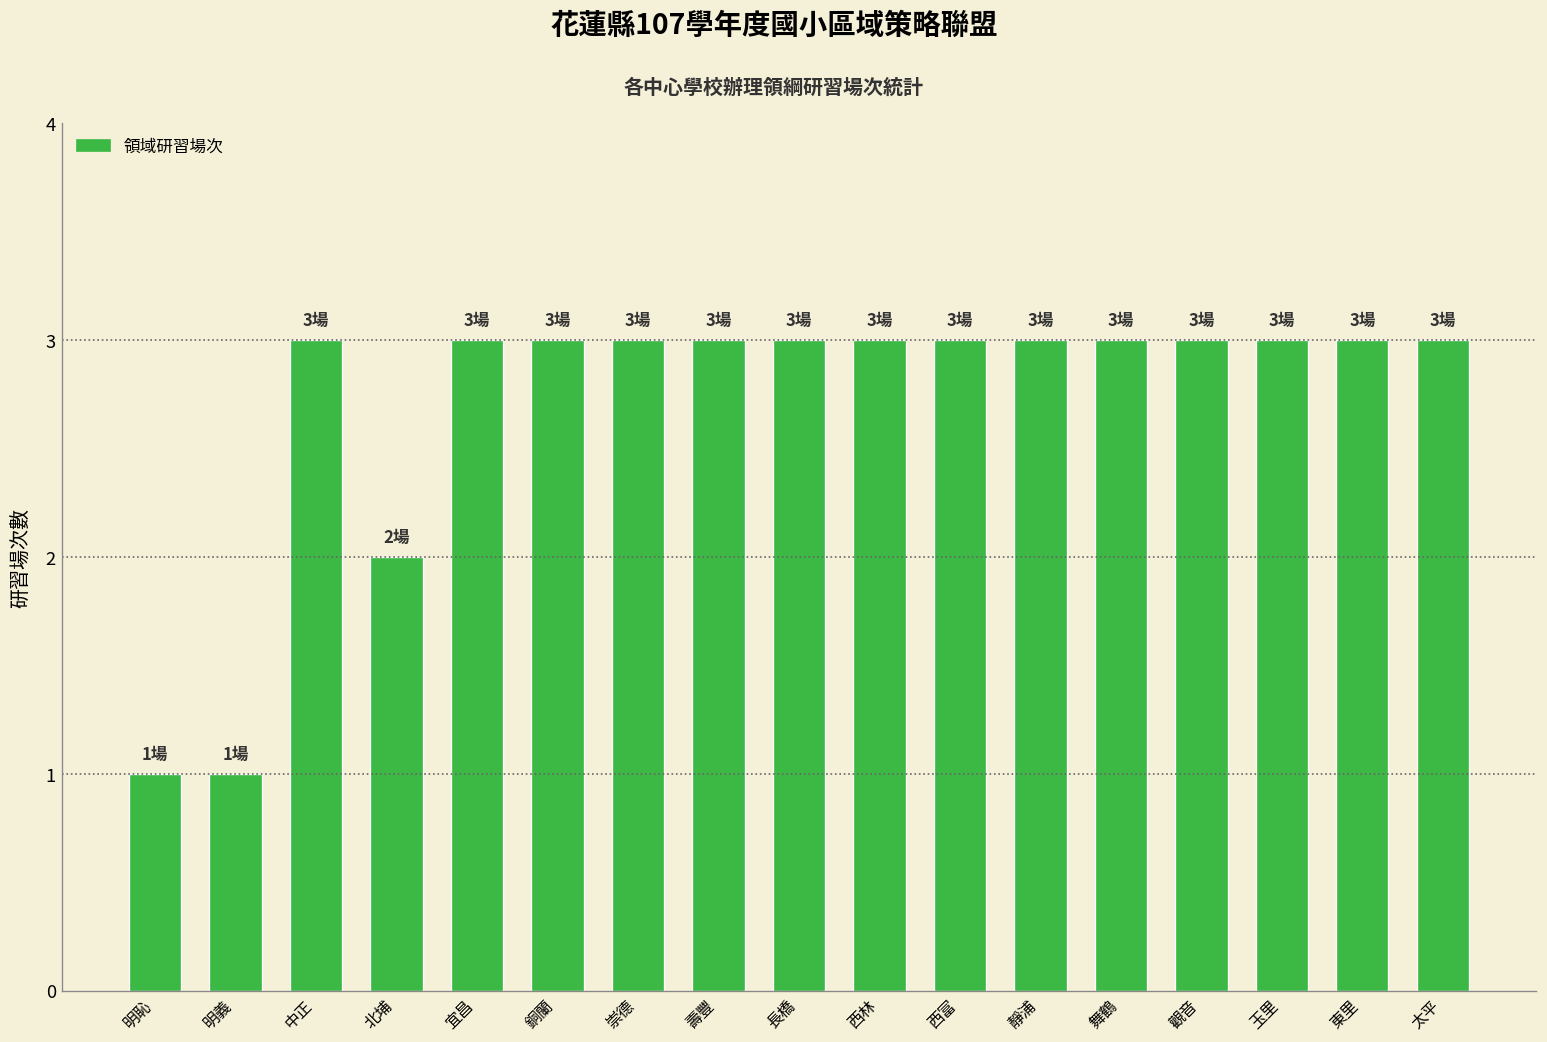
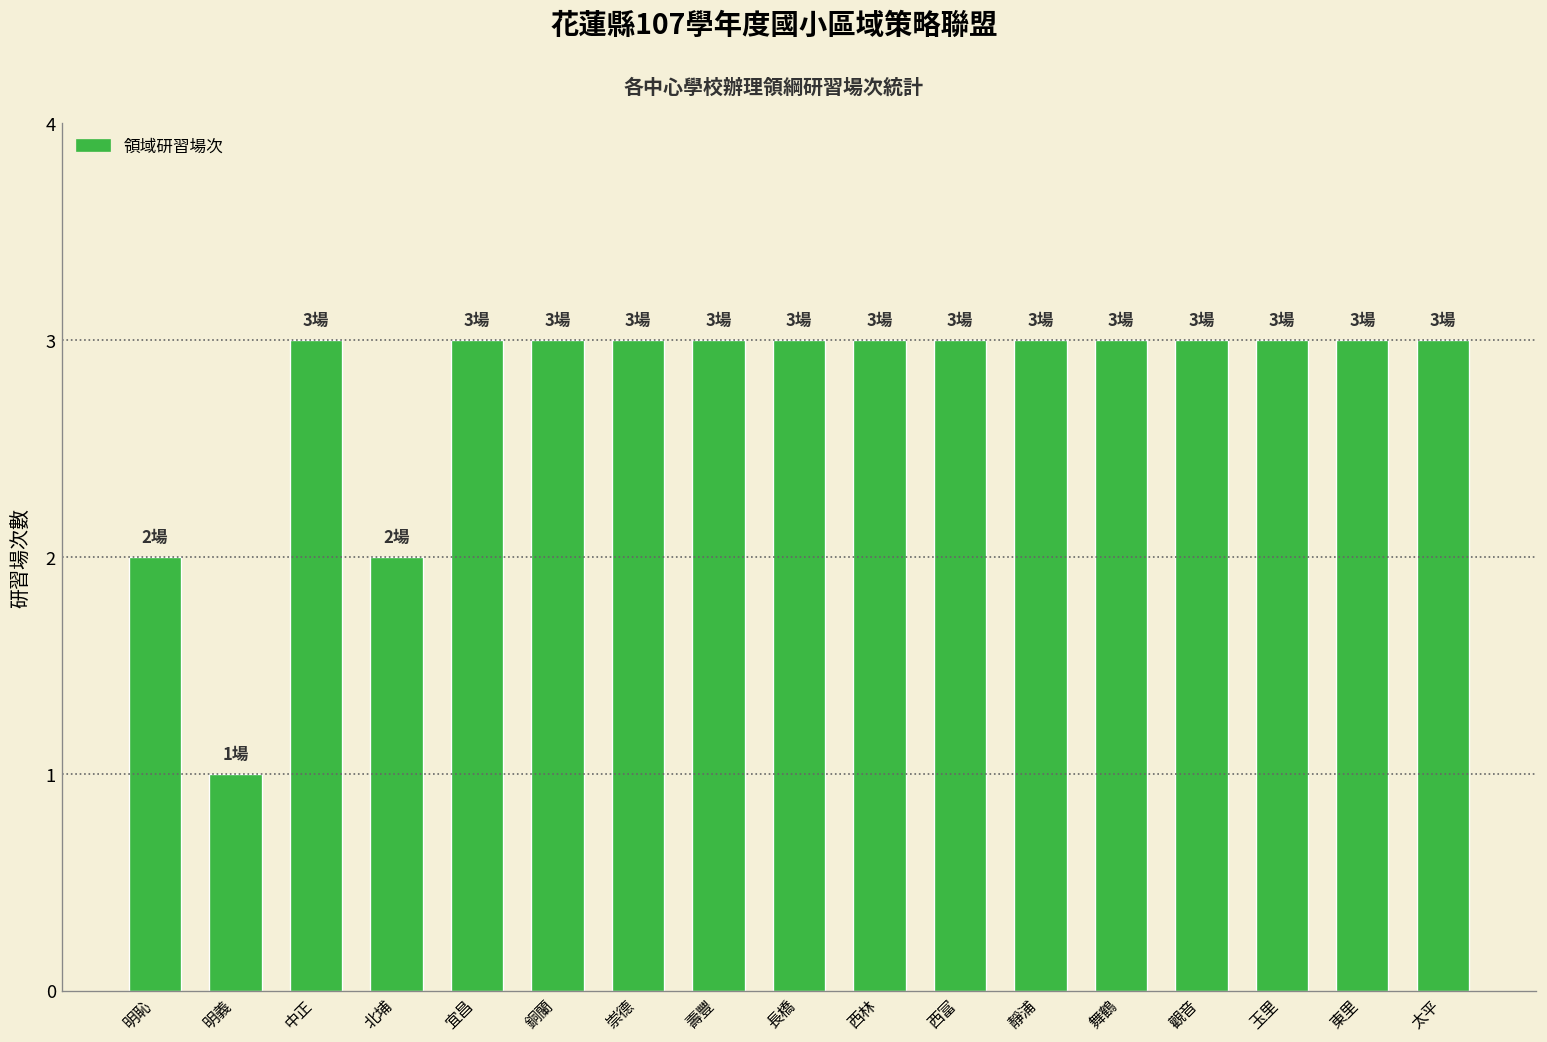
  {
-   "明恥": "1場",
+   "明恥": "2場",
    "明義": "1場",
    "中正": "3場",
    "北埔": "2場",
    "宜昌": "3場",
    "銅蘭": "3場",
    "崇德": "3場",
    "壽豐": "3場",
    "長橋": "3場",
    "西林": "3場",
    "西富": "3場",
    "靜浦": "3場",
    "舞鶴": "3場",
    "觀音": "3場",
    "玉里": "3場",
    "東里": "3場",
    "太平": "3場"
  }
